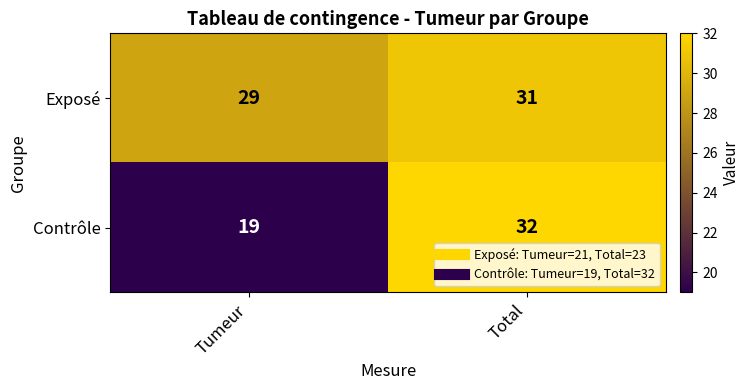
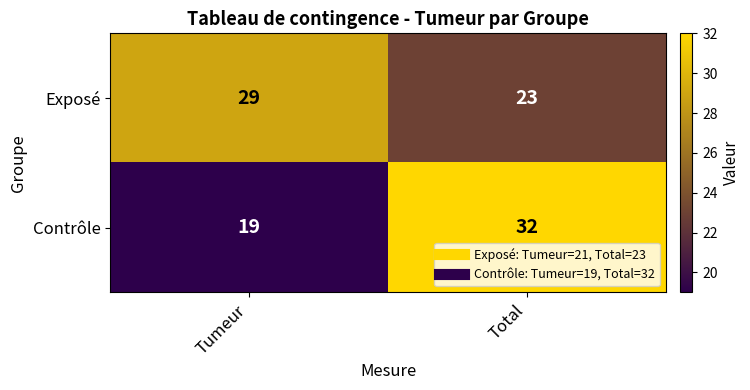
  {
    "Exposé": {
      "Tumeur": 29,
-     "Total": 31
+     "Total": 23
    },
    "Contrôle": {
      "Tumeur": 19,
      "Total": 32
    }
  }
